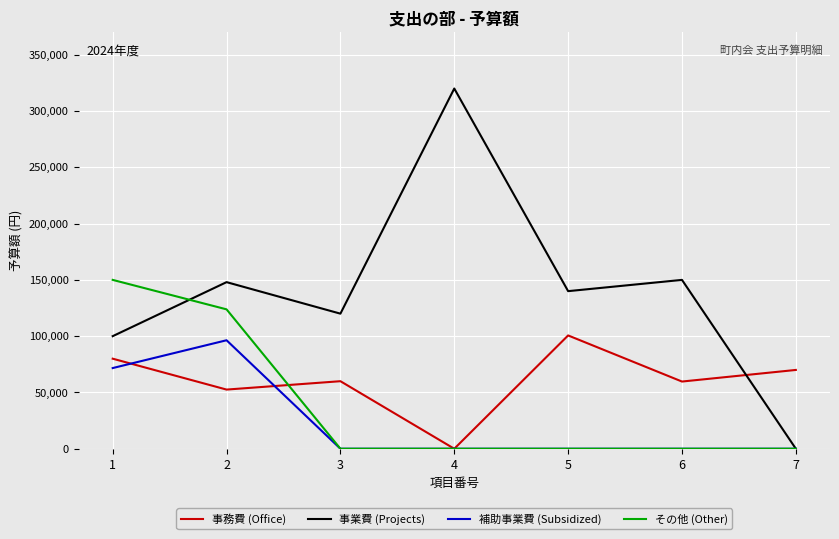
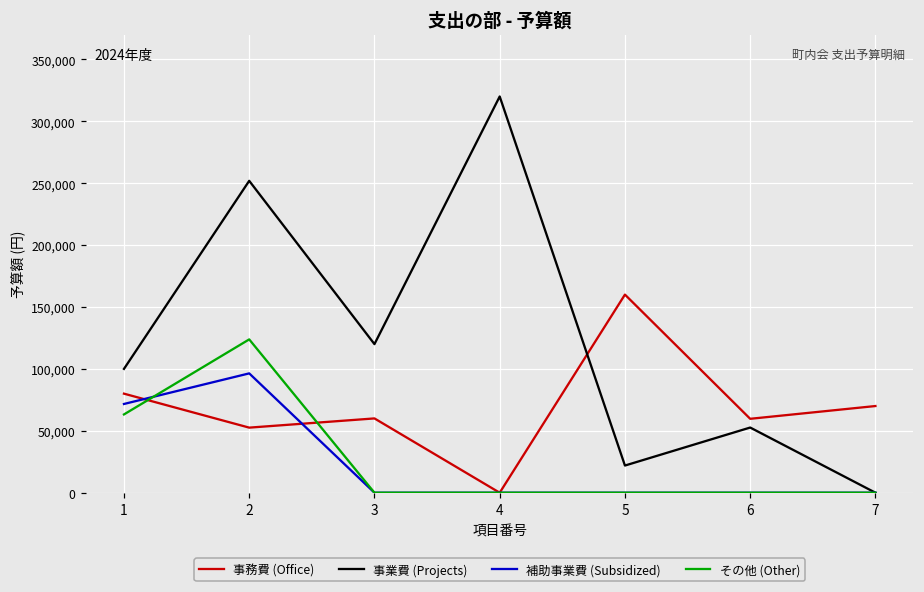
  {
    "事務費 (Office)": {
      "1": "80,000",
      "2": "53,000",
      "3": "60,000",
-     "5": "101,000",
+     "5": "160,000",
      "6": "60,000",
      "7": "70,000"
    },
    "事業費 (Projects)": {
      "1": "100,000",
-     "2": "148,000",
+     "2": "252,000",
      "3": "120,000",
      "4": "320,000",
-     "5": "140,000",
-     "6": "150,000"
+     "5": "22,000",
+     "6": "53,000"
    },
    "補助事業費 (Subsidized)": {
      "1": "72,000",
      "2": "96,000"
    },
    "その他 (Other)": {
-     "1": "150,000",
+     "1": "63,000",
      "2": "124,000"
    }
  }
